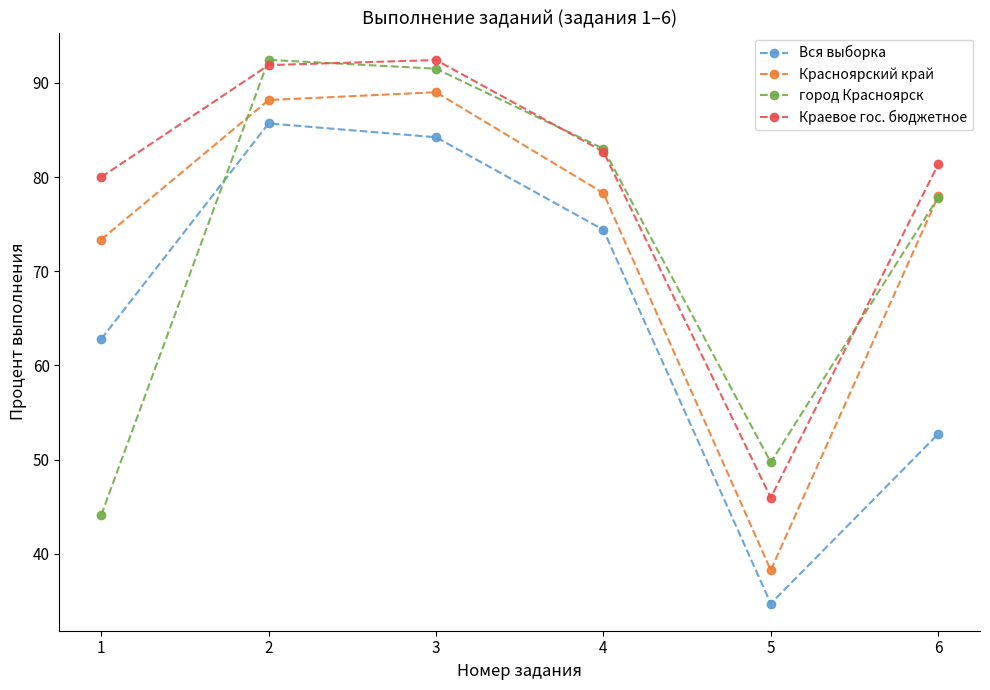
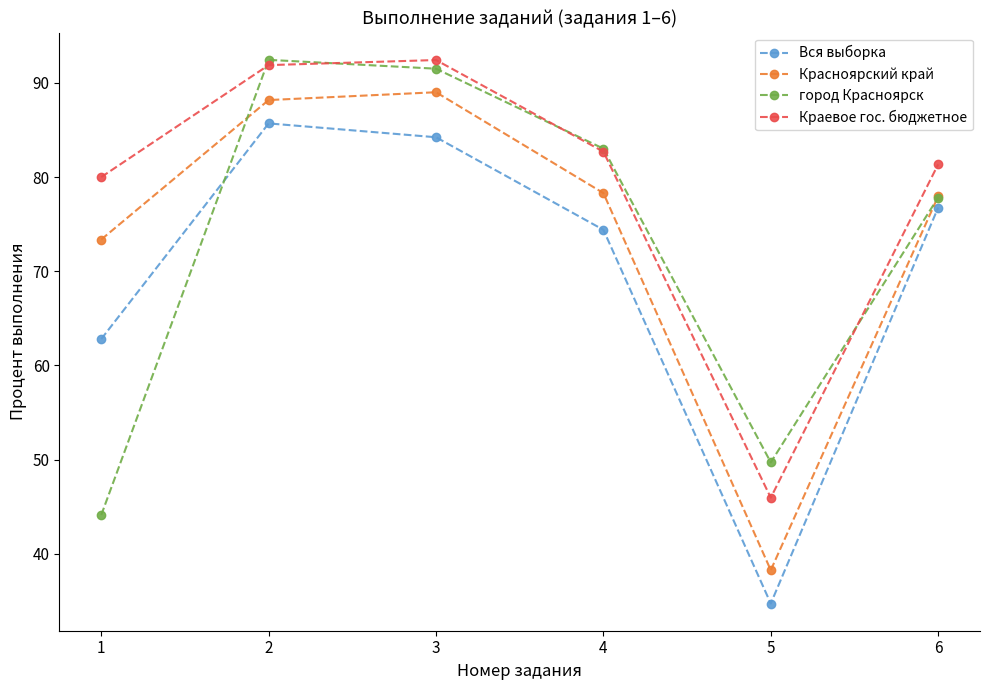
  {
    "Вся выборка": {
      "1": 63,
      "2": 86,
      "3": 84,
      "4": 74,
      "5": 35,
-     "6": 53
+     "6": 77
    },
    "город Красноярск": {
      "1": 44,
      "2": 92,
      "3": 92,
      "4": 83,
      "5": 50
    }
  }
